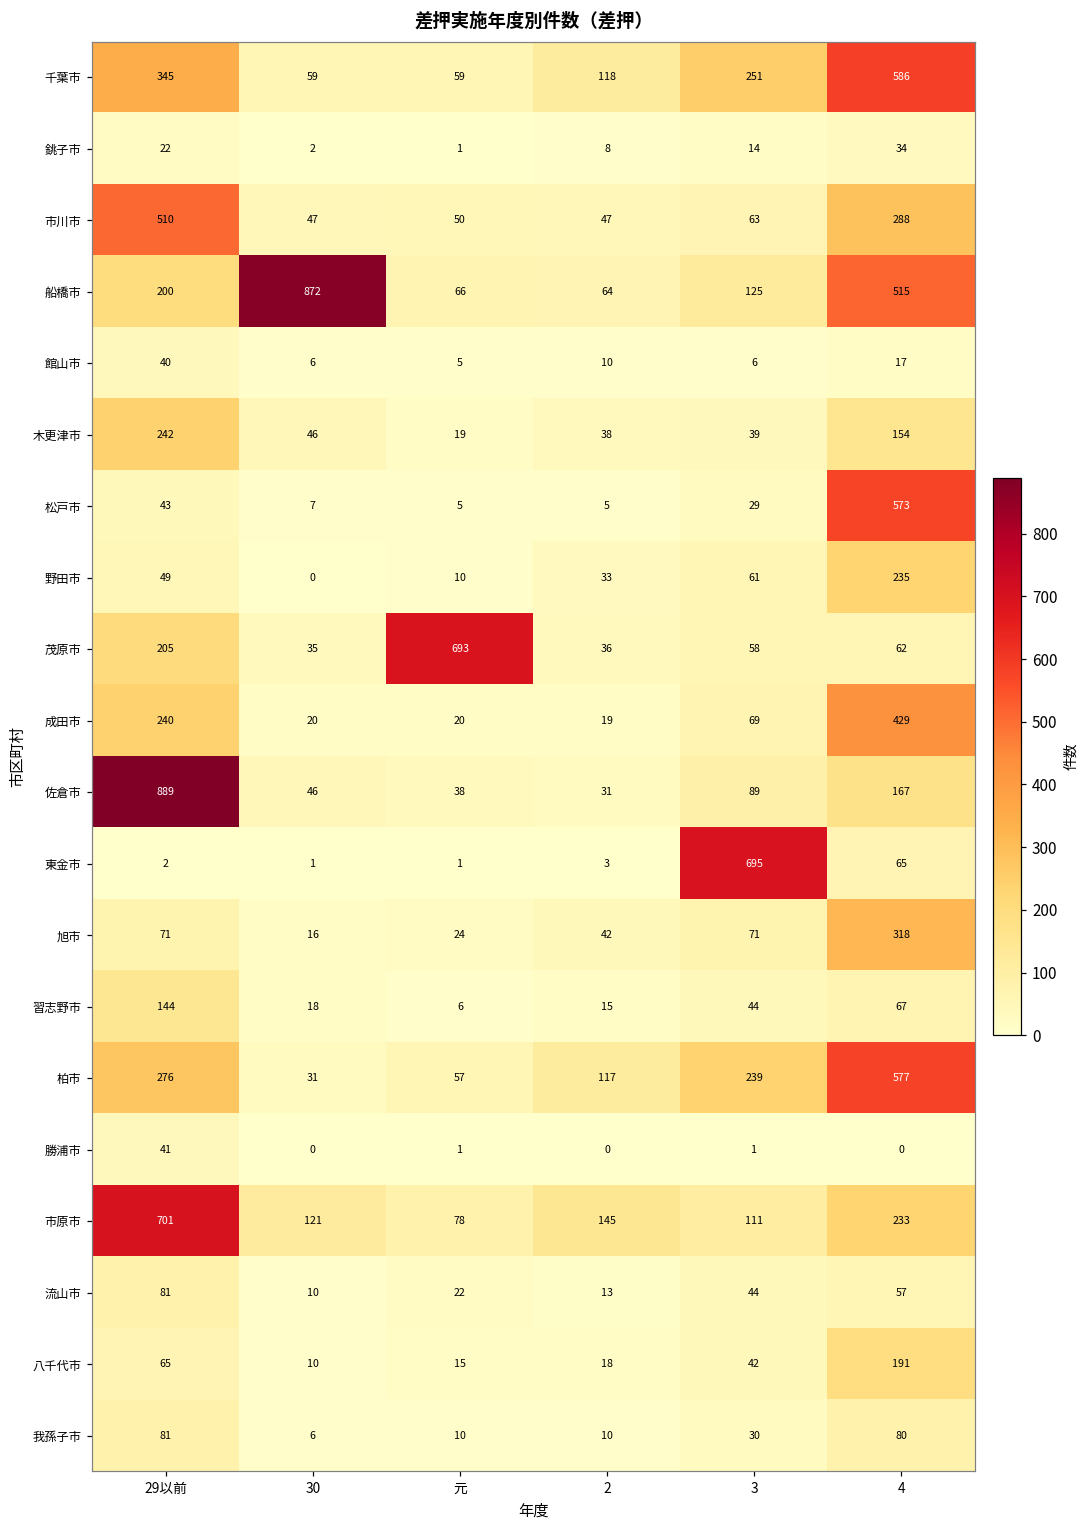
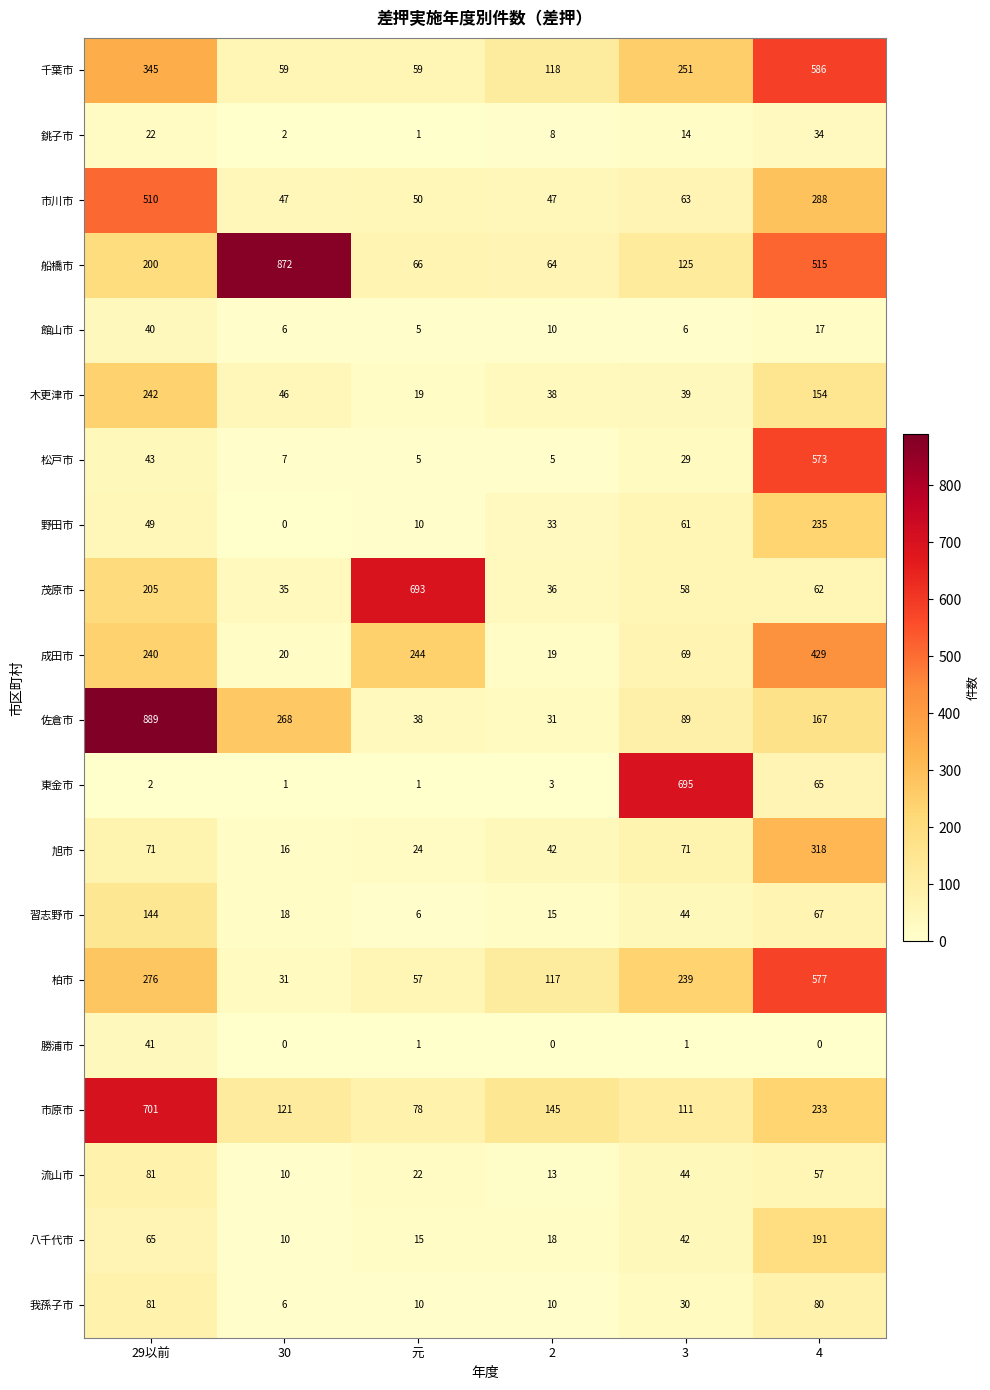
  {
    "千葉市": {
      "29以前": 345,
      "30": 59,
      "元": 59,
      "2": 118,
      "3": 251,
      "4": 586
    },
    "銚子市": {
      "29以前": 22,
      "30": 2,
      "元": 1,
      "2": 8,
      "3": 14,
      "4": 34
    },
    "市川市": {
      "29以前": 510,
      "30": 47,
      "元": 50,
      "2": 47,
      "3": 63,
      "4": 288
    },
    "船橋市": {
      "29以前": 200,
      "30": 872,
      "元": 66,
      "2": 64,
      "3": 125,
      "4": 515
    },
    "館山市": {
      "29以前": 40,
      "30": 6,
      "元": 5,
      "2": 10,
      "3": 6,
      "4": 17
    },
    "木更津市": {
      "29以前": 242,
      "30": 46,
      "元": 19,
      "2": 38,
      "3": 39,
      "4": 154
    },
    "松戸市": {
      "29以前": 43,
      "30": 7,
      "元": 5,
      "2": 5,
      "3": 29,
      "4": 573
    },
    "野田市": {
      "29以前": 49,
      "30": 0,
      "元": 10,
      "2": 33,
      "3": 61,
      "4": 235
    },
    "茂原市": {
      "29以前": 205,
      "30": 35,
      "元": 693,
      "2": 36,
      "3": 58,
      "4": 62
    },
    "成田市": {
      "29以前": 240,
      "30": 20,
-     "元": 20,
+     "元": 244,
      "2": 19,
      "3": 69,
      "4": 429
    },
    "佐倉市": {
      "29以前": 889,
-     "30": 46,
+     "30": 268,
      "元": 38,
      "2": 31,
      "3": 89,
      "4": 167
    },
    "東金市": {
      "29以前": 2,
      "30": 1,
      "元": 1,
      "2": 3,
      "3": 695,
      "4": 65
    },
    "旭市": {
      "29以前": 71,
      "30": 16,
      "元": 24,
      "2": 42,
      "3": 71,
      "4": 318
    },
    "習志野市": {
      "29以前": 144,
      "30": 18,
      "元": 6,
      "2": 15,
      "3": 44,
      "4": 67
    },
    "柏市": {
      "29以前": 276,
      "30": 31,
      "元": 57,
      "2": 117,
      "3": 239,
      "4": 577
    },
    "勝浦市": {
      "29以前": 41,
      "30": 0,
      "元": 1,
      "2": 0,
      "3": 1,
      "4": 0
    },
    "市原市": {
      "29以前": 701,
      "30": 121,
      "元": 78,
      "2": 145,
      "3": 111,
      "4": 233
    },
    "流山市": {
      "29以前": 81,
      "30": 10,
      "元": 22,
      "2": 13,
      "3": 44,
      "4": 57
    },
    "八千代市": {
      "29以前": 65,
      "30": 10,
      "元": 15,
      "2": 18,
      "3": 42,
      "4": 191
    },
    "我孫子市": {
      "29以前": 81,
      "30": 6,
      "元": 10,
      "2": 10,
      "3": 30,
      "4": 80
    }
  }
